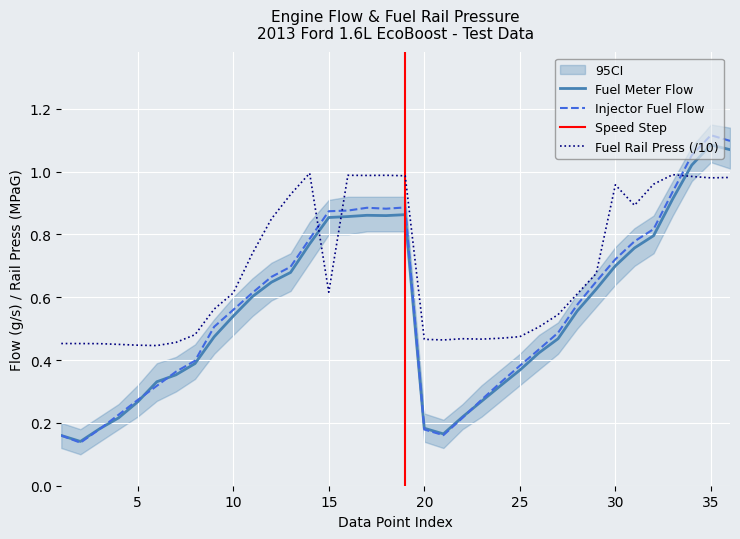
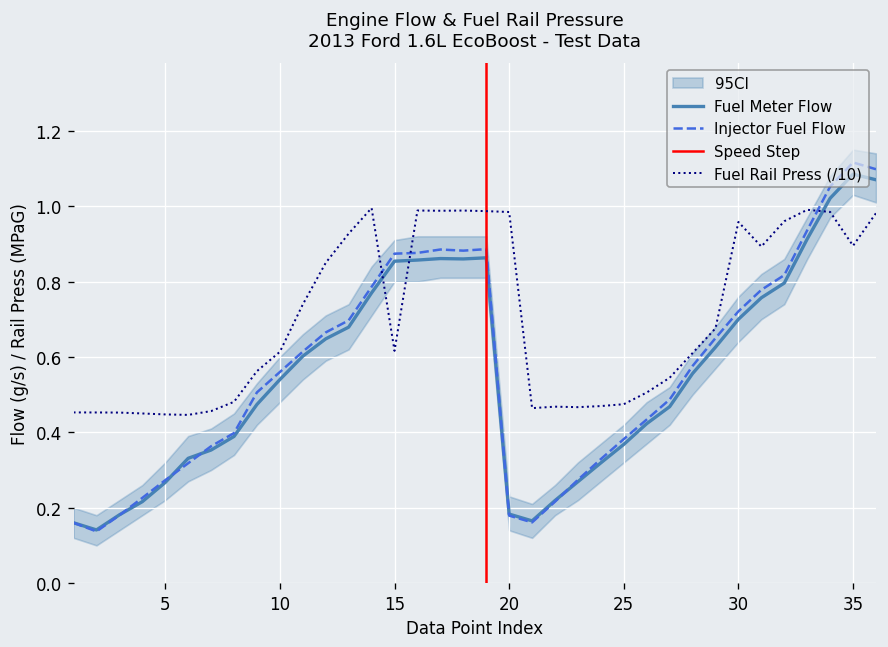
  {
    "Fuel Rail Press (/10)": {
      "5": 0.45,
      "10": 0.61,
      "15": 0.62,
-     "20": 0.47,
+     "20": 0.98,
      "25": 0.47,
      "30": 0.96,
-     "35": 0.98
+     "35": 0.89
    }
  }
